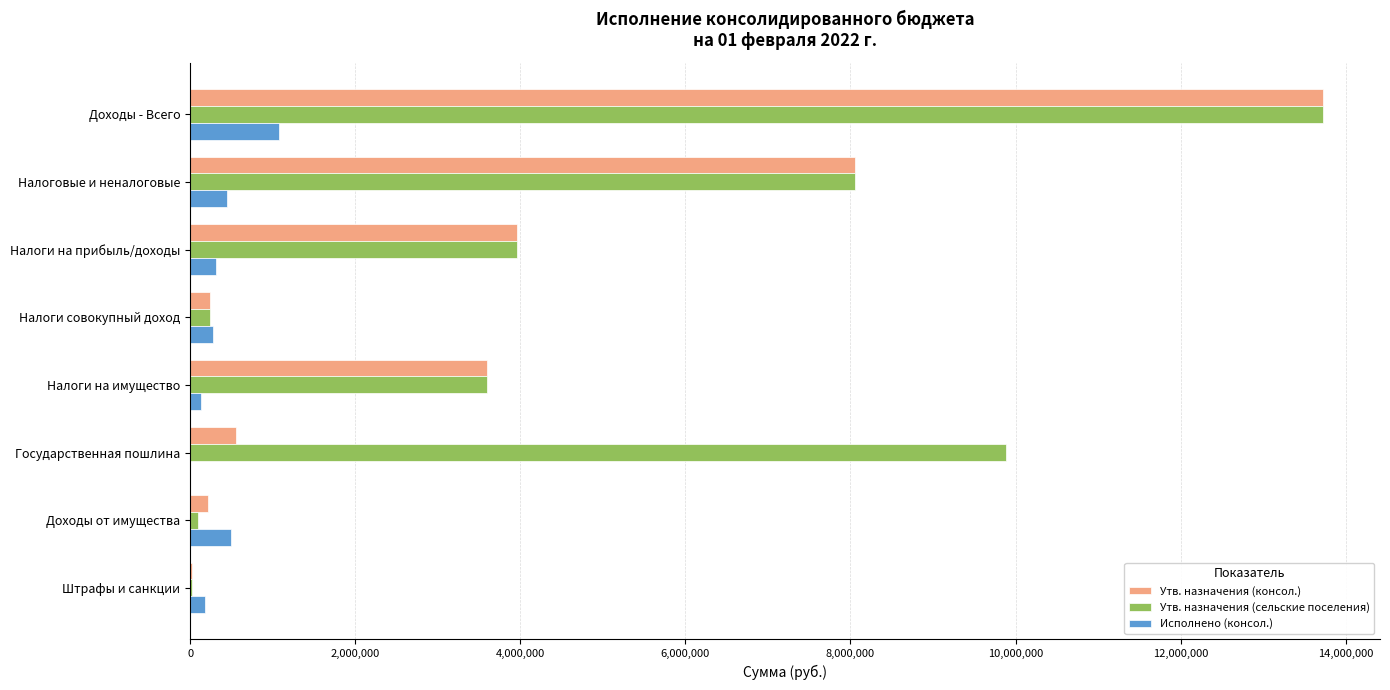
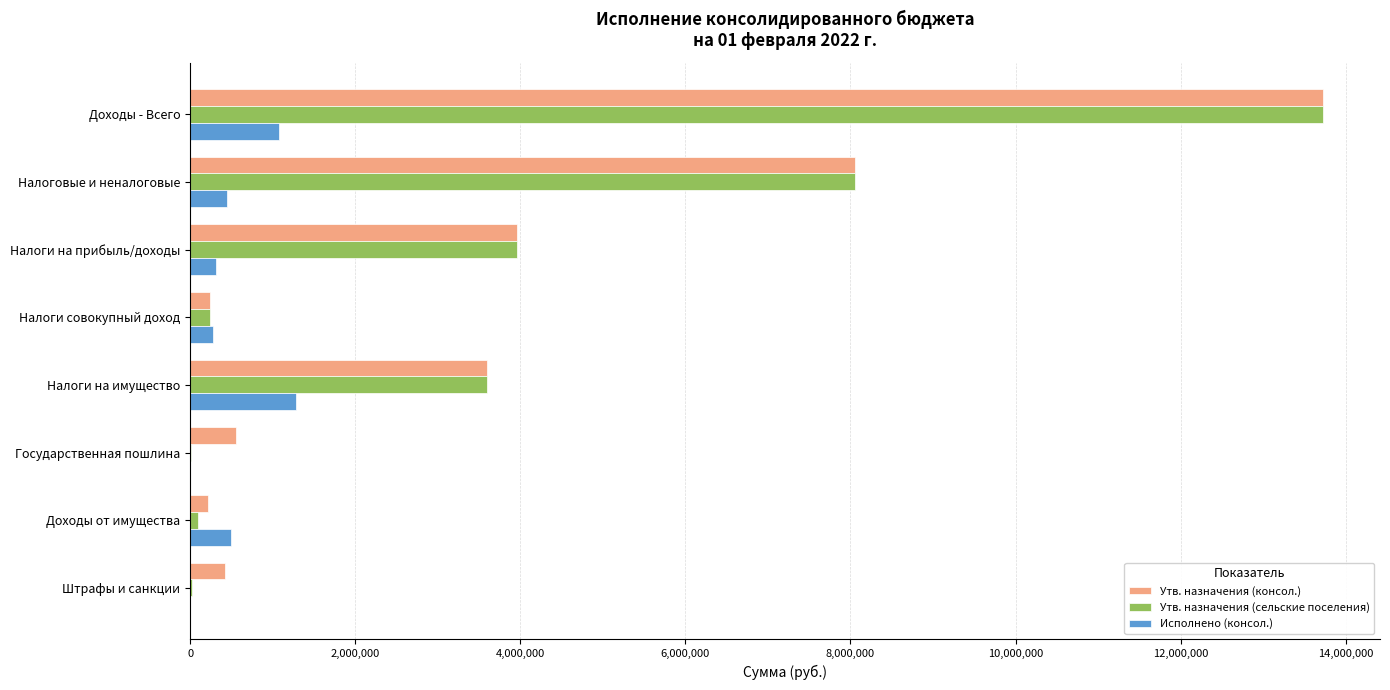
  {
    "Утв. назначения (консол.)": {
      "Доходы - Всего": "13,700,000",
      "Налоговые и неналоговые": "8,100,000",
      "Налоги на прибыль/доходы": "4,000,000",
      "Налоги совокупный доход": "200,000",
      "Налоги на имущество": "3,600,000",
      "Государственная пошлина": "600,000",
      "Доходы от имущества": "200,000",
-     "Штрафы и санкции": "0"
+     "Штрафы и санкции": "400,000"
    },
    "Утв. назначения (сельские поселения)": {
      "Доходы - Всего": "13,700,000",
      "Налоговые и неналоговые": "8,100,000",
      "Налоги на прибыль/доходы": "4,000,000",
      "Налоги совокупный доход": "200,000",
      "Налоги на имущество": "3,600,000",
-     "Государственная пошлина": "9,900,000",
+     "Государственная пошлина": "0",
      "Доходы от имущества": "100,000"
    },
    "Исполнено (консол.)": {
      "Доходы - Всего": "1,100,000",
      "Налоговые и неналоговые": "400,000",
      "Налоги на прибыль/доходы": "300,000",
      "Налоги совокупный доход": "300,000",
-     "Налоги на имущество": "100,000",
+     "Налоги на имущество": "1,300,000",
      "Доходы от имущества": "500,000",
-     "Штрафы и санкции": "200,000"
+     "Штрафы и санкции": "0"
    }
  }
